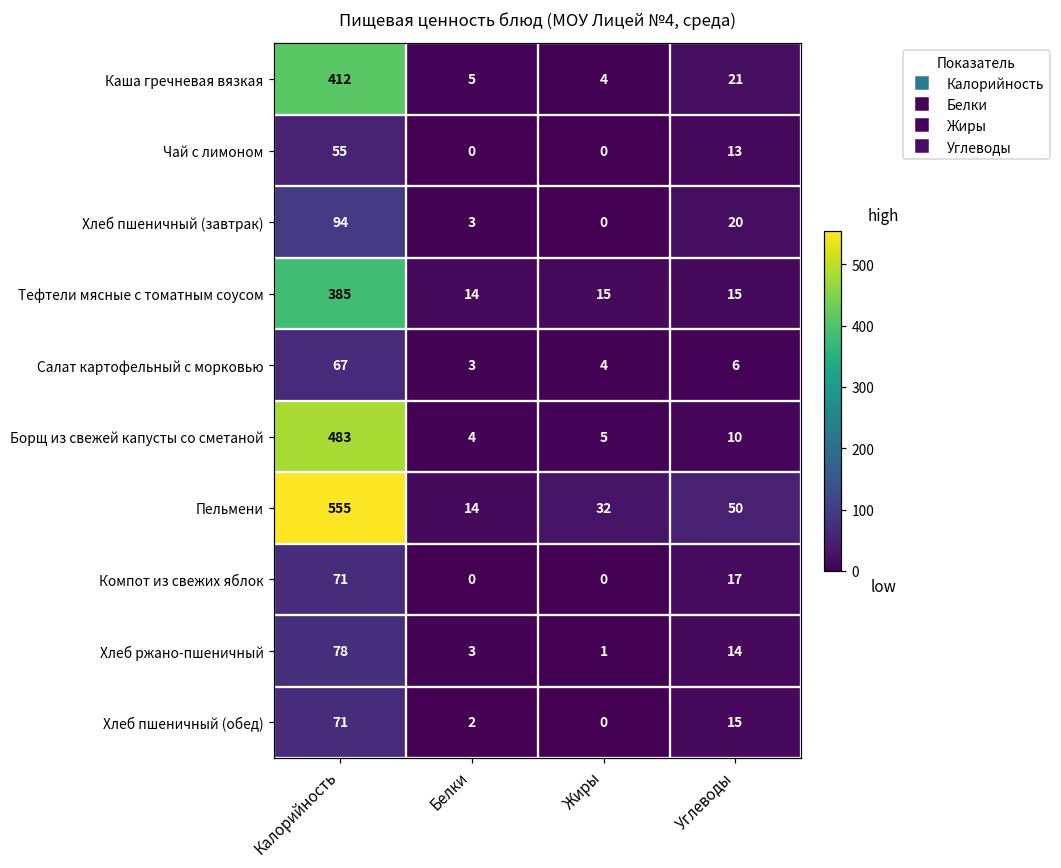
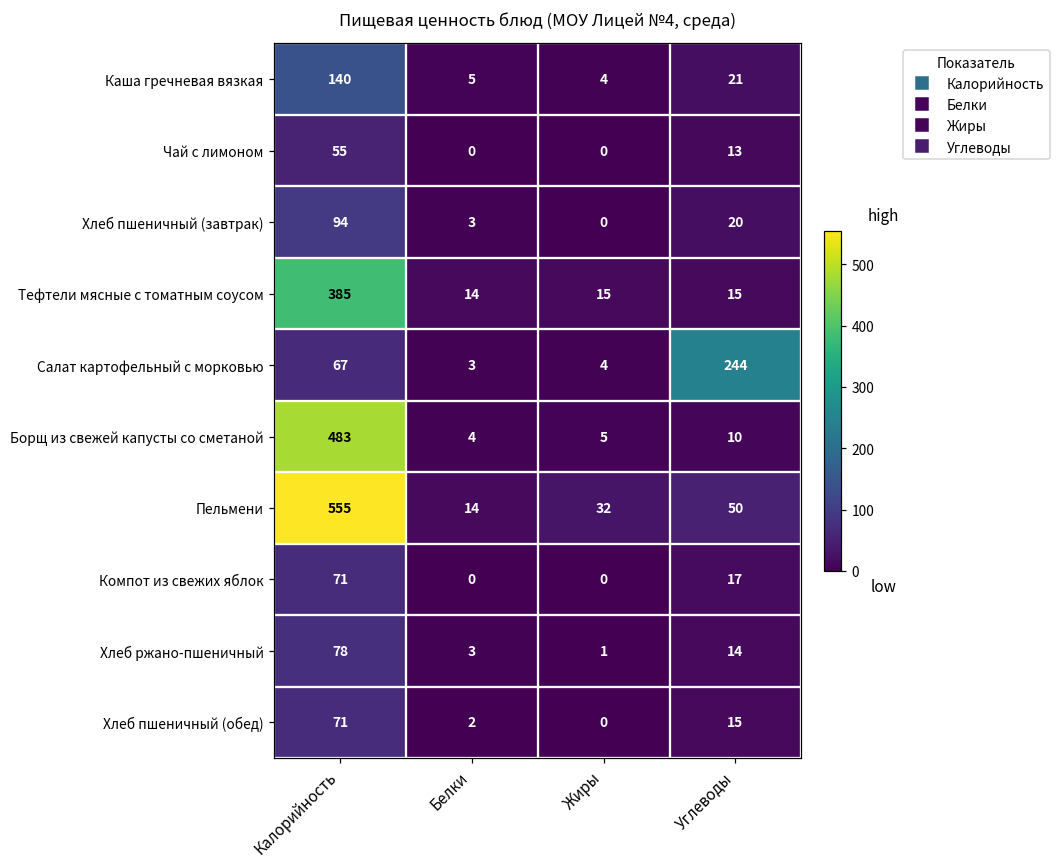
  {
    "Каша гречневая вязкая": {
-     "Калорийность": 412,
+     "Калорийность": 140,
      "Белки": 5,
      "Жиры": 4,
      "Углеводы": 21
    },
    "Чай с лимоном": {
      "Калорийность": 55,
      "Белки": 0,
      "Жиры": 0,
      "Углеводы": 13
    },
    "Хлеб пшеничный (завтрак)": {
      "Калорийность": 94,
      "Белки": 3,
      "Жиры": 0,
      "Углеводы": 20
    },
    "Тефтели мясные с томатным соусом": {
      "Калорийность": 385,
      "Белки": 14,
      "Жиры": 15,
      "Углеводы": 15
    },
    "Салат картофельный с морковью": {
      "Калорийность": 67,
      "Белки": 3,
      "Жиры": 4,
-     "Углеводы": 6
+     "Углеводы": 244
    },
    "Борщ из свежей капусты со сметаной": {
      "Калорийность": 483,
      "Белки": 4,
      "Жиры": 5,
      "Углеводы": 10
    },
    "Пельмени": {
      "Калорийность": 555,
      "Белки": 14,
      "Жиры": 32,
      "Углеводы": 50
    },
    "Компот из свежих яблок": {
      "Калорийность": 71,
      "Белки": 0,
      "Жиры": 0,
      "Углеводы": 17
    },
    "Хлеб ржано-пшеничный": {
      "Калорийность": 78,
      "Белки": 3,
      "Жиры": 1,
      "Углеводы": 14
    },
    "Хлеб пшеничный (обед)": {
      "Калорийность": 71,
      "Белки": 2,
      "Жиры": 0,
      "Углеводы": 15
    }
  }
